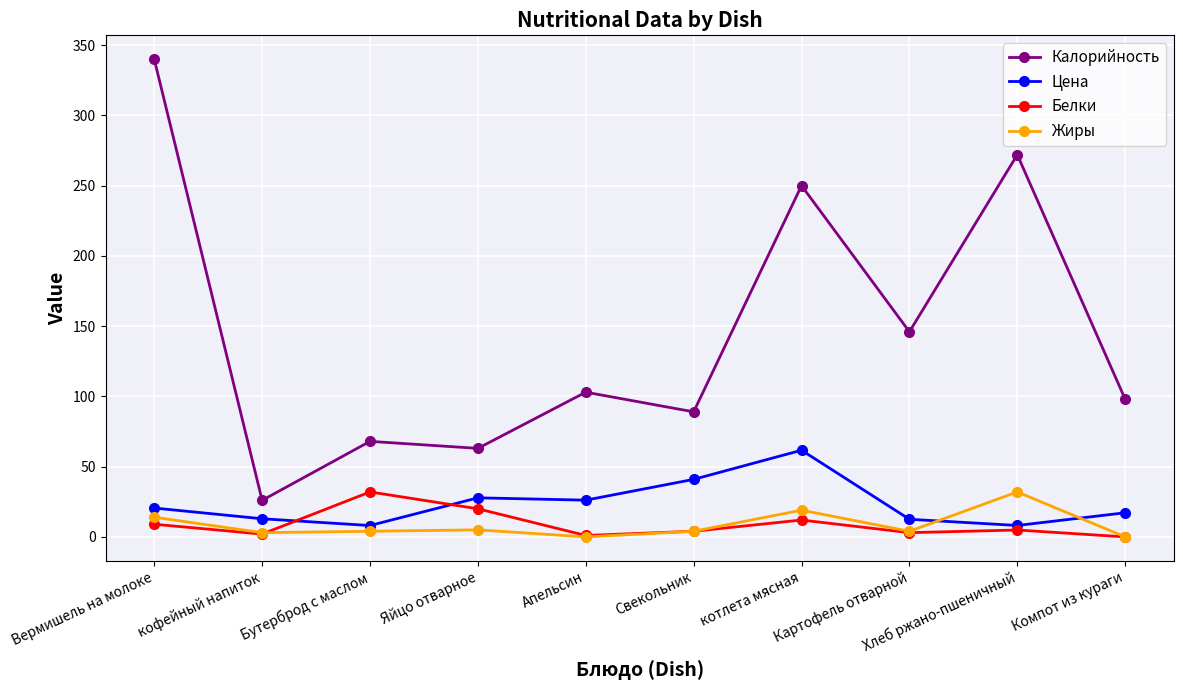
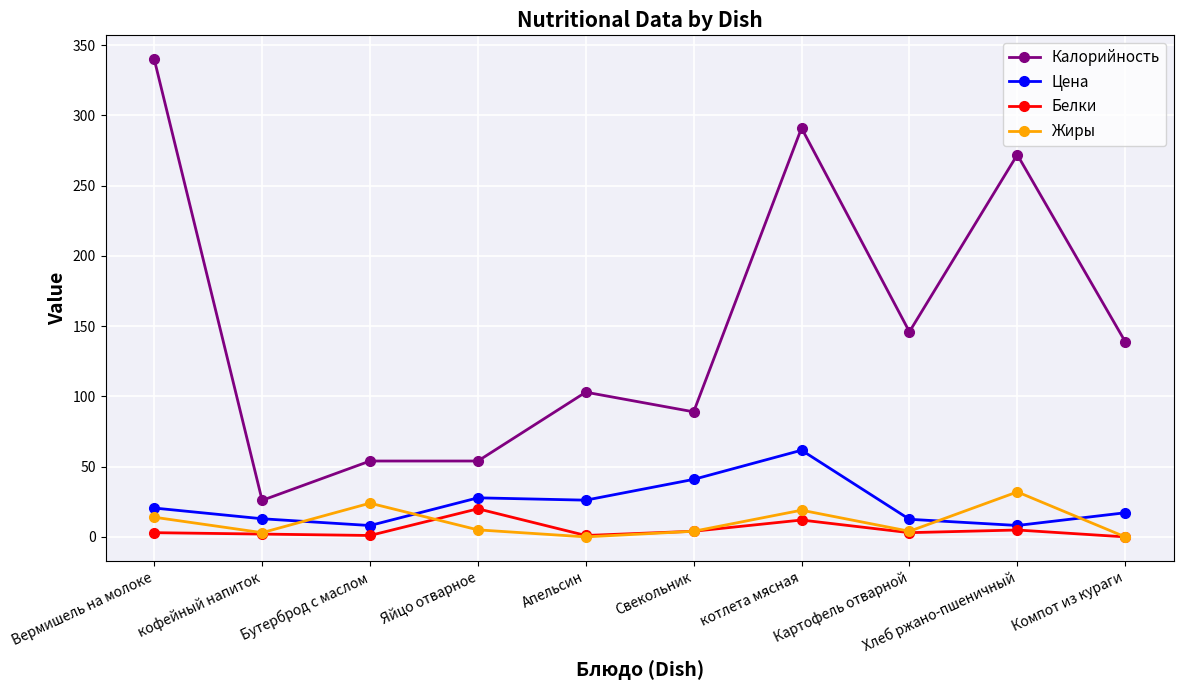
  {
    "Калорийность": {
      "Вермишель на молоке": 340,
      "кофейный напиток": 26,
-     "Бутерброд с маслом": 68,
-     "Яйцо отварное": 63,
+     "Бутерброд с маслом": 54,
+     "Яйцо отварное": 54,
      "Апельсин": 103,
      "Свекольник": 89,
-     "котлета мясная": 250,
+     "котлета мясная": 291,
      "Картофель отварной": 146,
      "Хлеб ржано-пшеничный": 272,
-     "Компот из кураги": 98
+     "Компот из кураги": 139
    },
    "Цена": {
      "Вермишель на молоке": 21,
      "кофейный напиток": 13,
      "Бутерброд с маслом": 8,
      "Яйцо отварное": 28,
      "Апельсин": 26,
      "Свекольник": 41,
      "котлета мясная": 62,
      "Картофель отварной": 13,
      "Хлеб ржано-пшеничный": 8,
      "Компот из кураги": 17
    },
    "Белки": {
-     "Вермишель на молоке": 9,
-     "Бутерброд с маслом": 32,
+     "Вермишель на молоке": 3,
+     "Бутерброд с маслом": 1,
      "Яйцо отварное": 20,
      "котлета мясная": 12,
      "Хлеб ржано-пшеничный": 5
    },
    "Жиры": {
      "Вермишель на молоке": 14,
-     "Бутерброд с маслом": 4,
+     "Бутерброд с маслом": 24,
      "Яйцо отварное": 5,
      "котлета мясная": 19,
      "Хлеб ржано-пшеничный": 32
    }
  }
